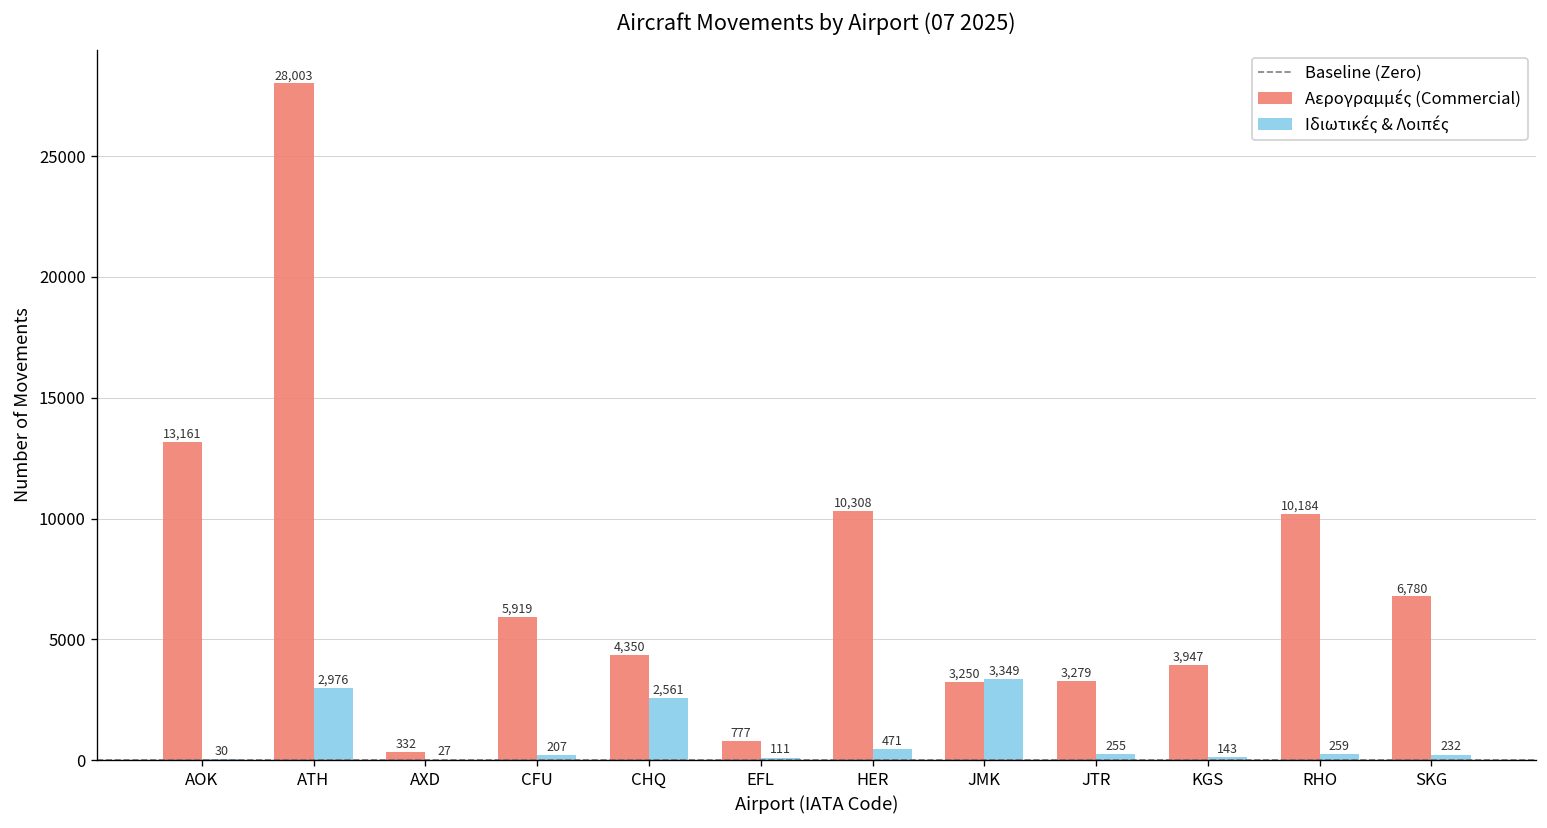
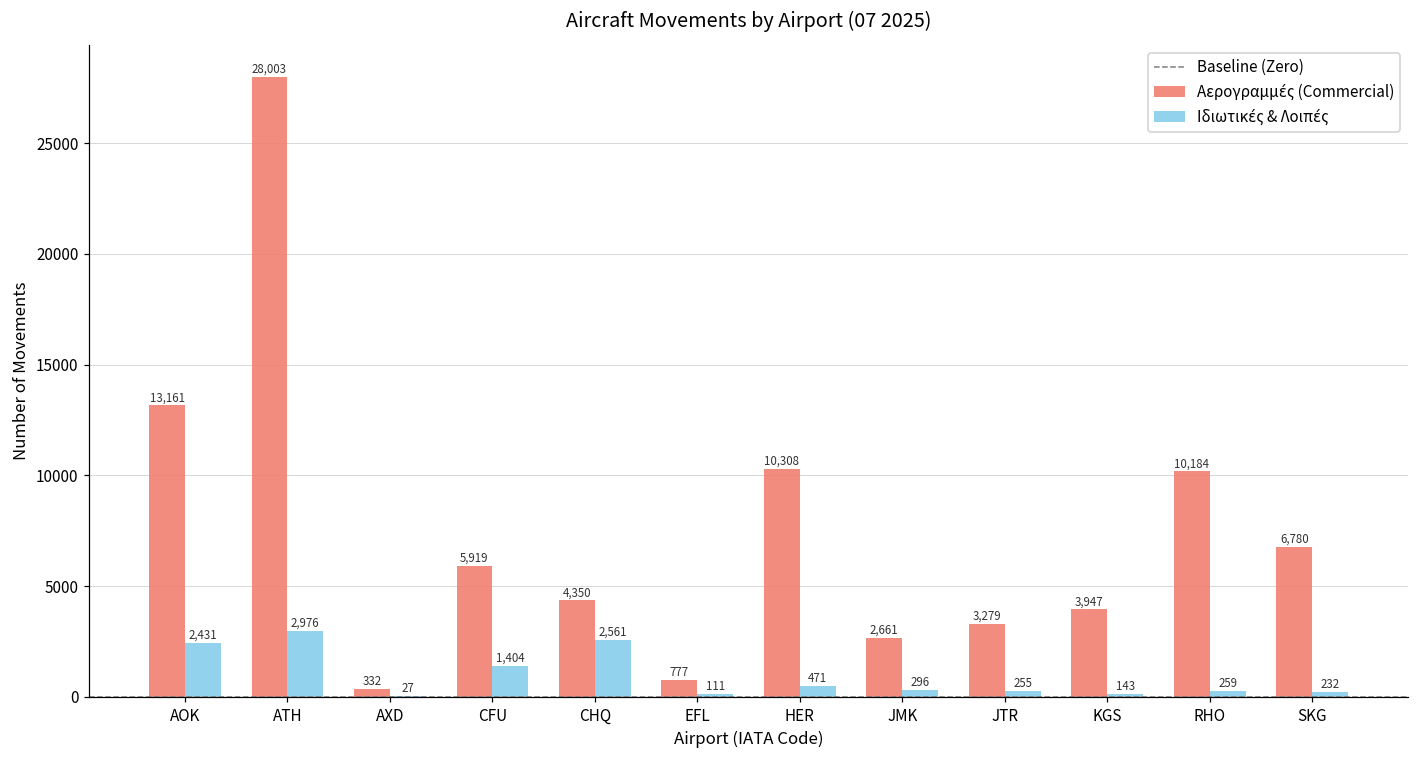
  {
    "Αερογραμμές (Commercial)": {
      "AOK": "13,161",
      "ATH": "28,003",
      "AXD": "332",
      "CFU": "5,919",
      "CHQ": "4,350",
      "EFL": "777",
      "HER": "10,308",
-     "JMK": "3,250",
+     "JMK": "2,661",
      "JTR": "3,279",
      "KGS": "3,947",
      "RHO": "10,184",
      "SKG": "6,780"
    },
    "Ιδιωτικές & Λοιπές": {
-     "AOK": "30",
+     "AOK": "2,431",
      "ATH": "2,976",
      "AXD": "27",
-     "CFU": "207",
+     "CFU": "1,404",
      "CHQ": "2,561",
      "EFL": "111",
      "HER": "471",
-     "JMK": "3,349",
+     "JMK": "296",
      "JTR": "255",
      "KGS": "143",
      "RHO": "259",
      "SKG": "232"
    }
  }
